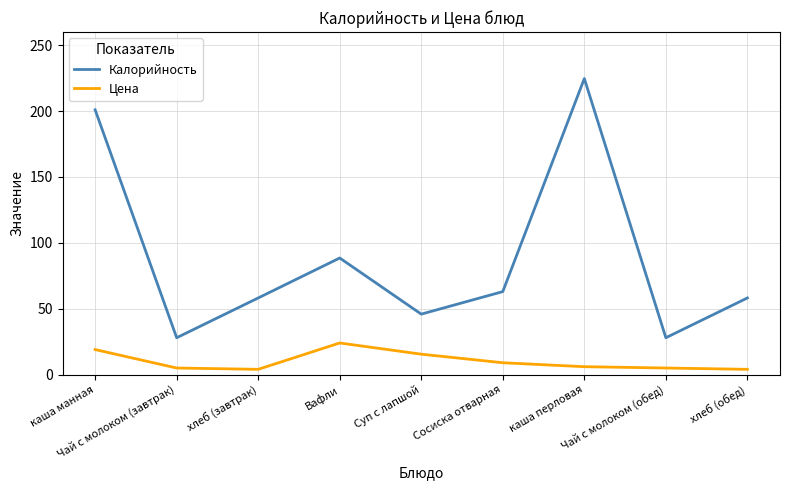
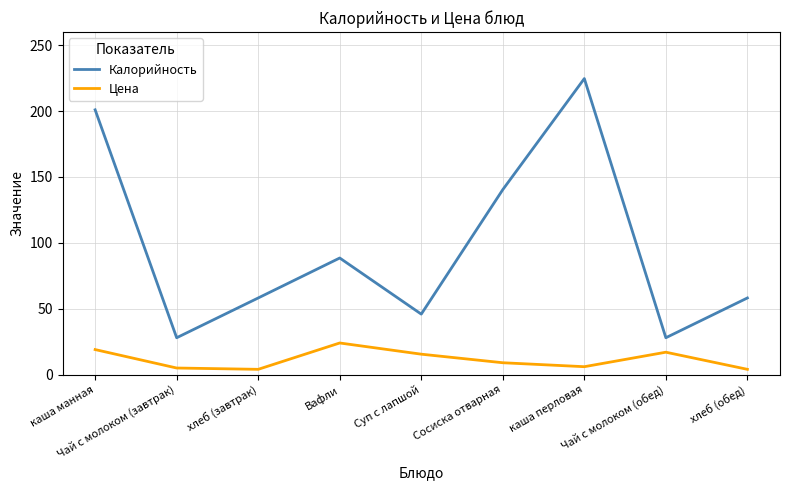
  {
    "Калорийность": {
      "каша манная": 201,
      "Чай с молоком (завтрак)": 28,
      "хлеб (завтрак)": 58,
      "Вафли": 89,
      "Суп с лапшой": 46,
-     "Сосиска отварная": 63,
+     "Сосиска отварная": 140,
      "каша перловая": 225,
      "Чай с молоком (обед)": 28,
      "хлеб (обед)": 58
    },
    "Цена": {
      "каша манная": 19,
      "Чай с молоком (завтрак)": 5,
      "хлеб (завтрак)": 4,
      "Вафли": 24,
      "Суп с лапшой": 16,
      "Сосиска отварная": 9,
      "каша перловая": 6,
-     "Чай с молоком (обед)": 5,
+     "Чай с молоком (обед)": 17,
      "хлеб (обед)": 4
    }
  }
